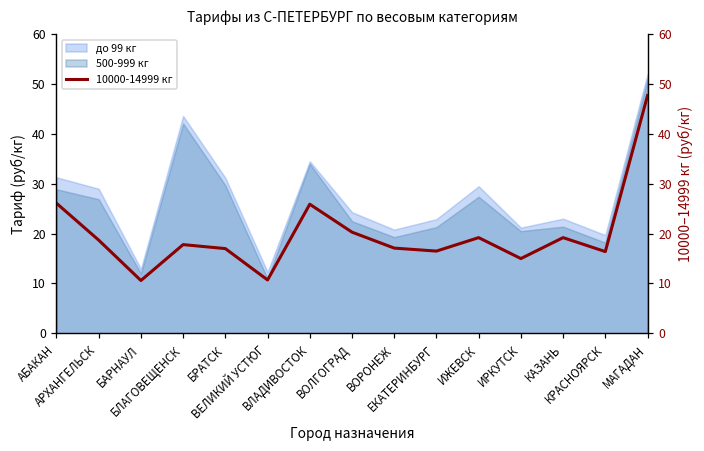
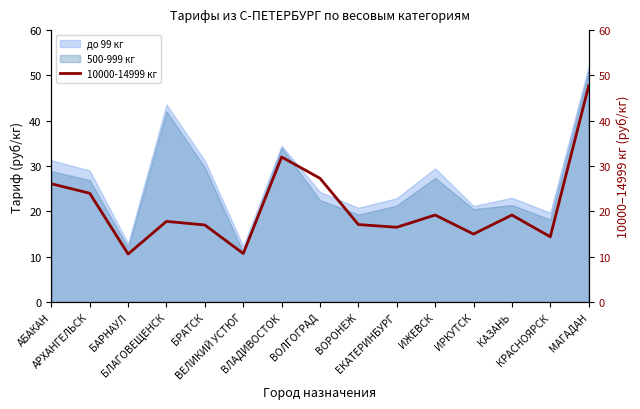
  {
    "10000-14999 кг": {
      "АБАКАН": 26,
-     "АРХАНГЕЛЬСК": 19,
+     "АРХАНГЕЛЬСК": 24,
      "БАРНАУЛ": 11,
      "БЛАГОВЕЩЕНСК": 18,
      "БРАТСК": 17,
      "ВЕЛИКИЙ УСТЮГ": 11,
-     "ВЛАДИВОСТОК": 26,
-     "ВОЛГОГРАД": 20,
+     "ВЛАДИВОСТОК": 32,
+     "ВОЛГОГРАД": 27,
      "ВОРОНЕЖ": 17,
      "ЕКАТЕРИНБУРГ": 17,
      "ИЖЕВСК": 19,
      "ИРКУТСК": 15,
      "КАЗАНЬ": 19,
-     "КРАСНОЯРСК": 16,
+     "КРАСНОЯРСК": 14,
      "МАГАДАН": 48
    }
  }
